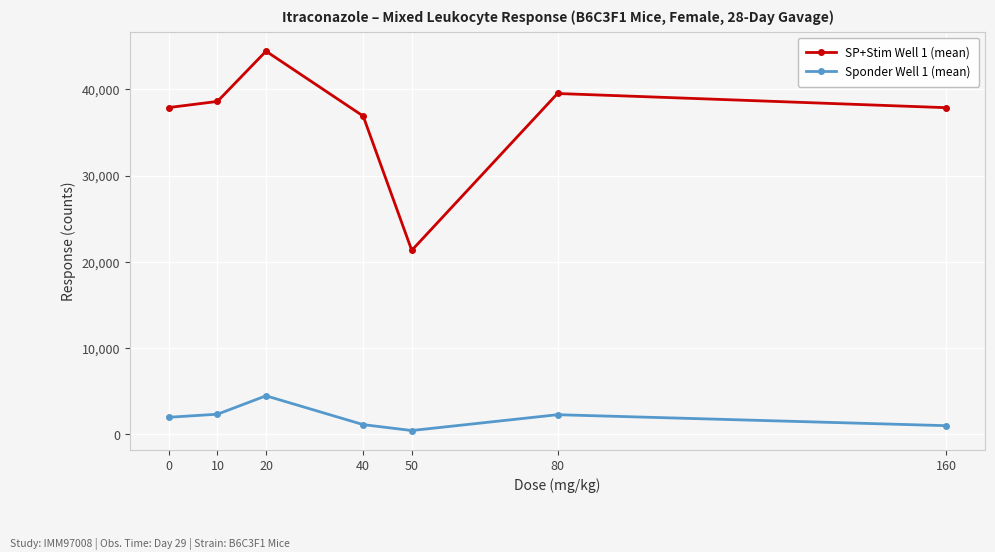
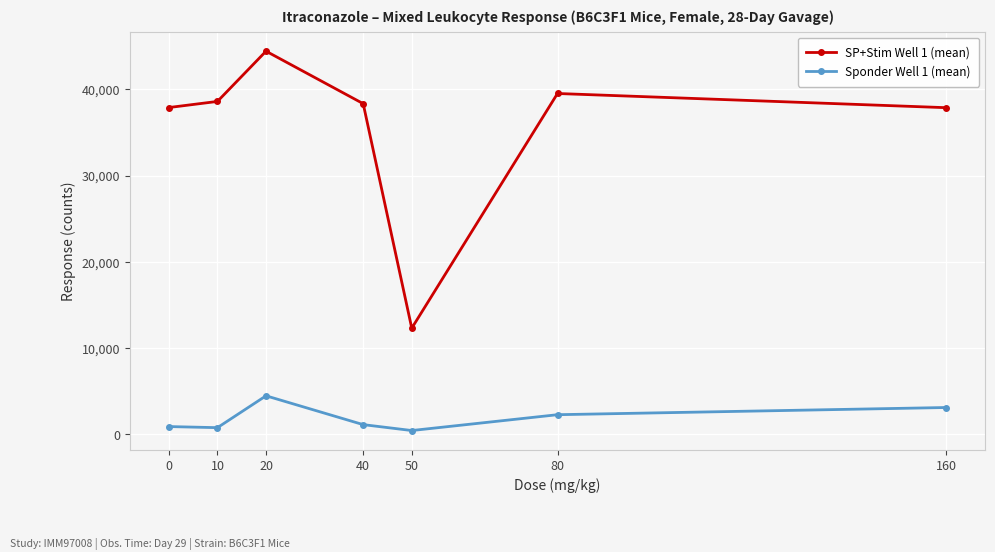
  {
    "SP+Stim Well 1 (mean)": {
      "0": "38,000",
      "10": "39,000",
      "20": "44,000",
-     "40": "37,000",
-     "50": "21,000",
+     "40": "38,000",
+     "50": "12,000",
      "80": "40,000",
      "160": "38,000"
    },
    "Sponder Well 1 (mean)": {
-     "0": "2,000",
-     "10": "2,000",
+     "0": "1,000",
+     "10": "1,000",
      "20": "4,000",
      "40": "1,000",
      "50": "0",
      "80": "2,000",
-     "160": "1,000"
+     "160": "3,000"
    }
  }
